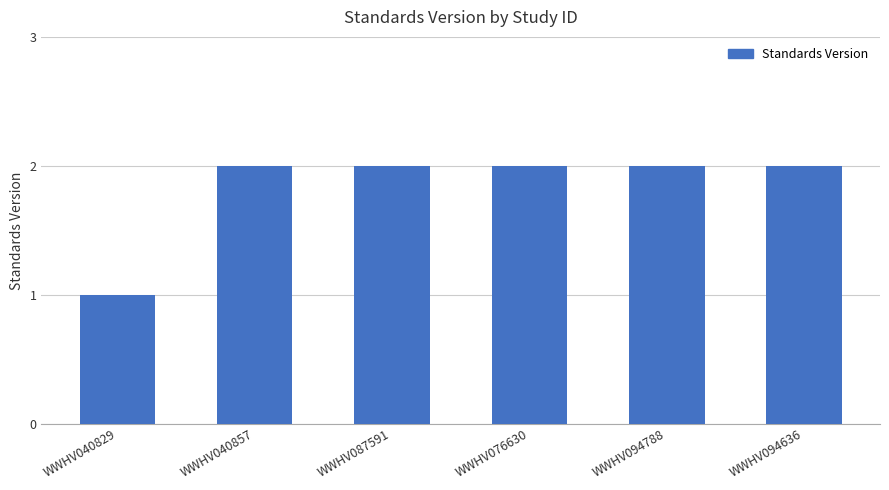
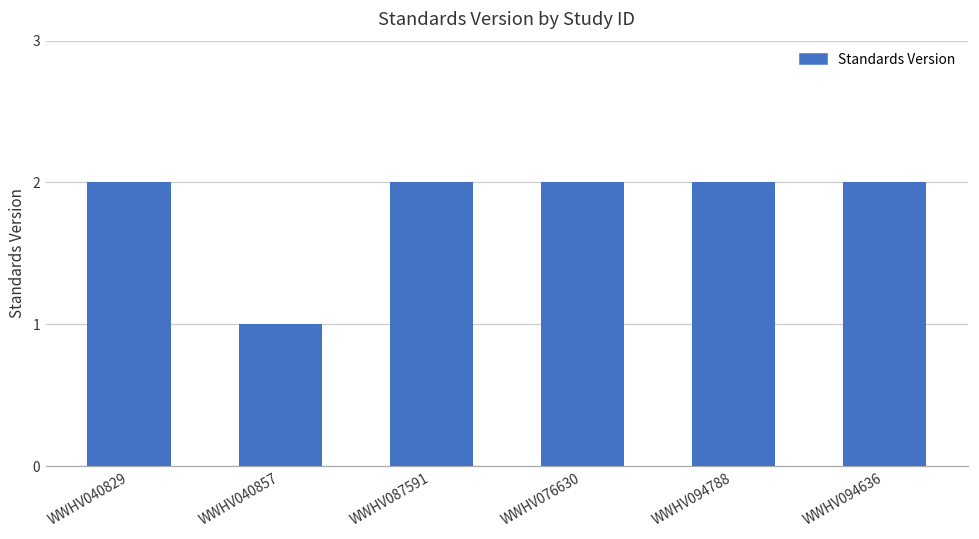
  {
-   "WWHV040829": 1,
-   "WWHV040857": 2,
+   "WWHV040829": 2,
+   "WWHV040857": 1,
    "WWHV087591": 2,
    "WWHV076630": 2,
    "WWHV094788": 2,
    "WWHV094636": 2
  }
